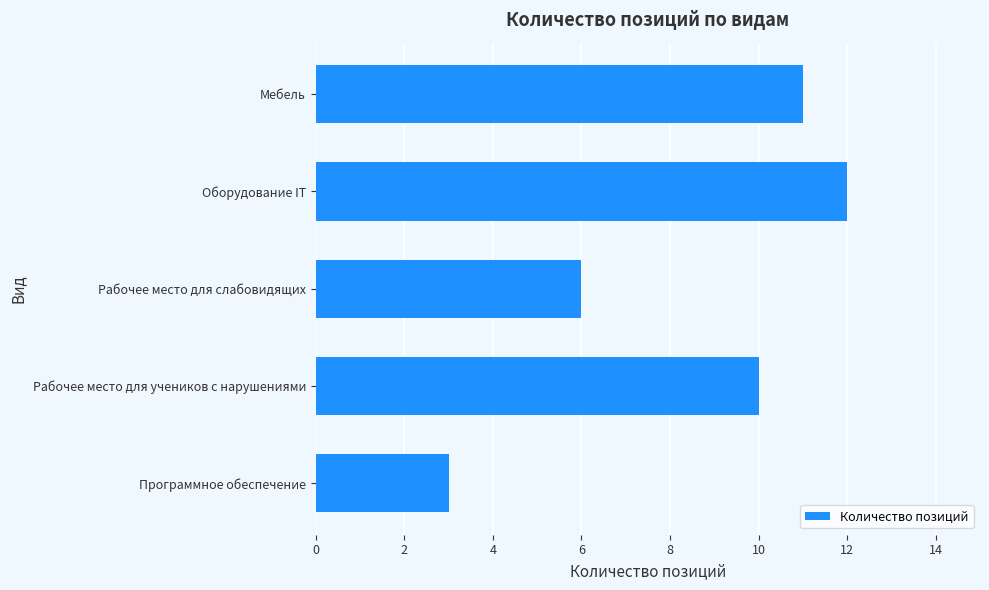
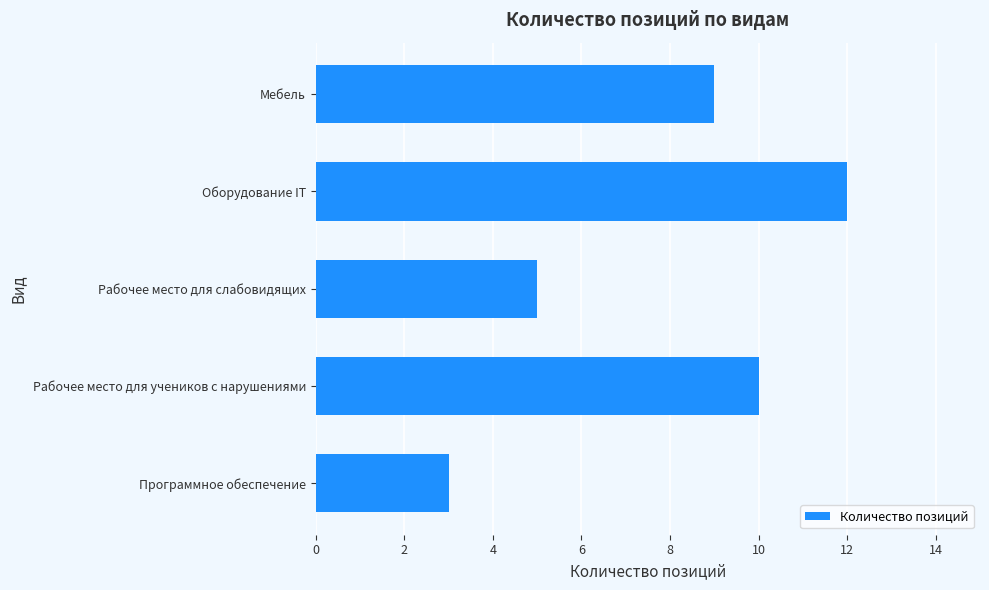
  {
-   "Мебель": 11,
+   "Мебель": 9,
    "Оборудование IT": 12,
-   "Рабочее место для слабовидящих": 6,
+   "Рабочее место для слабовидящих": 5,
    "Рабочее место для учеников с нарушениями": 10,
    "Программное обеспечение": 3
  }
